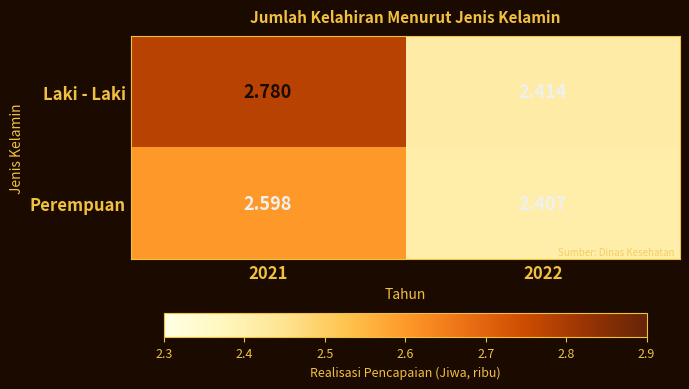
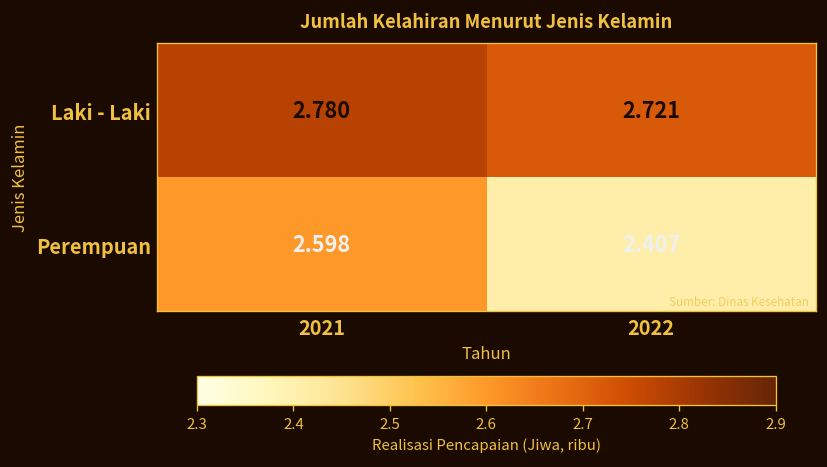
  {
    "Laki - Laki": {
      "2021": 2.780,
-     "2022": 2.414
+     "2022": 2.721
    },
    "Perempuan": {
      "2021": 2.598
    }
  }
